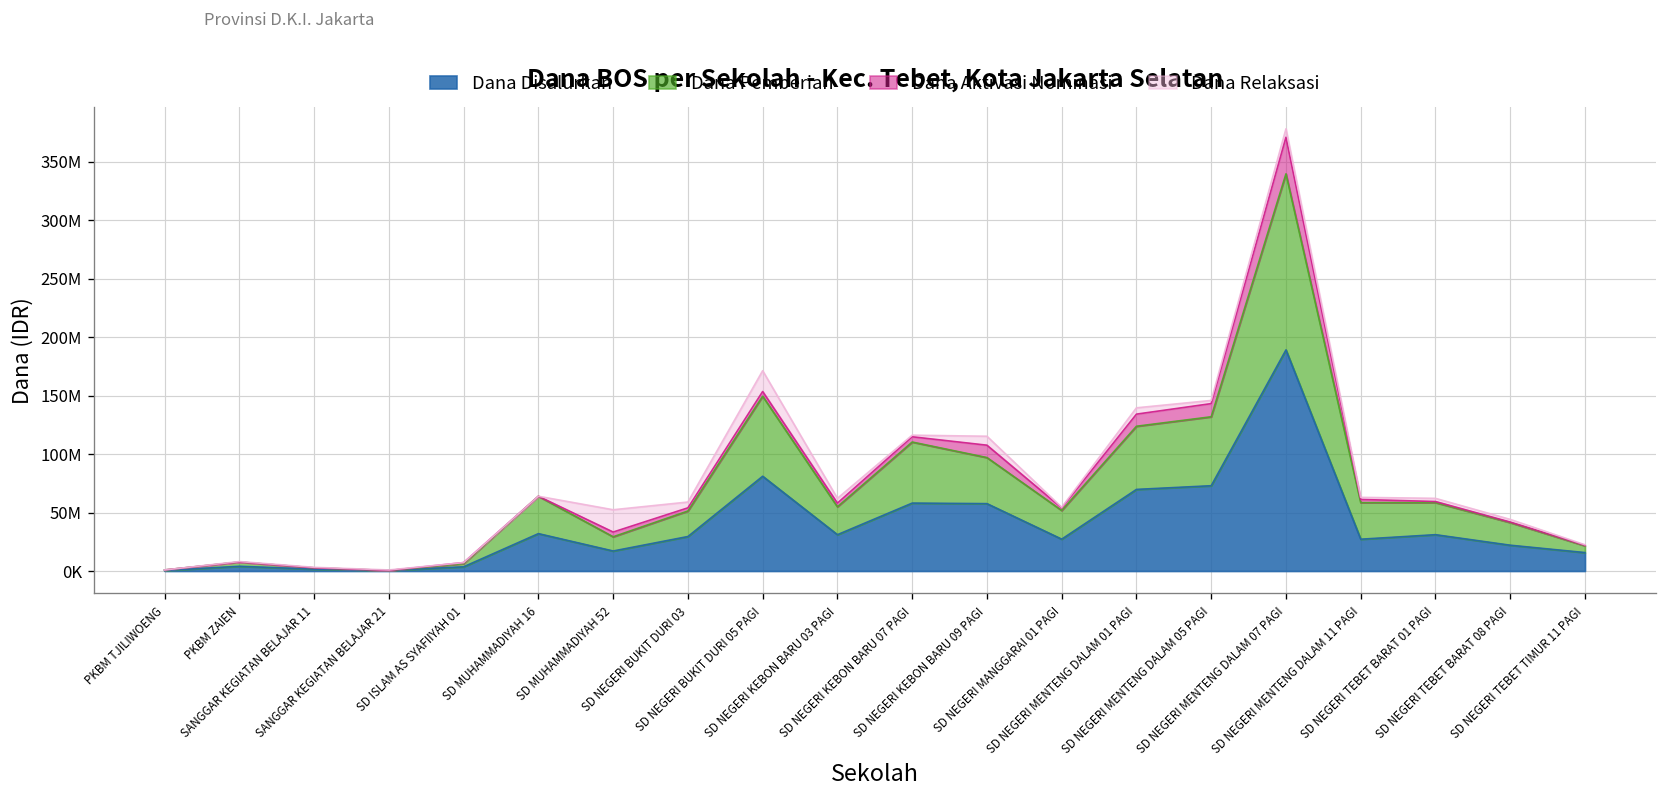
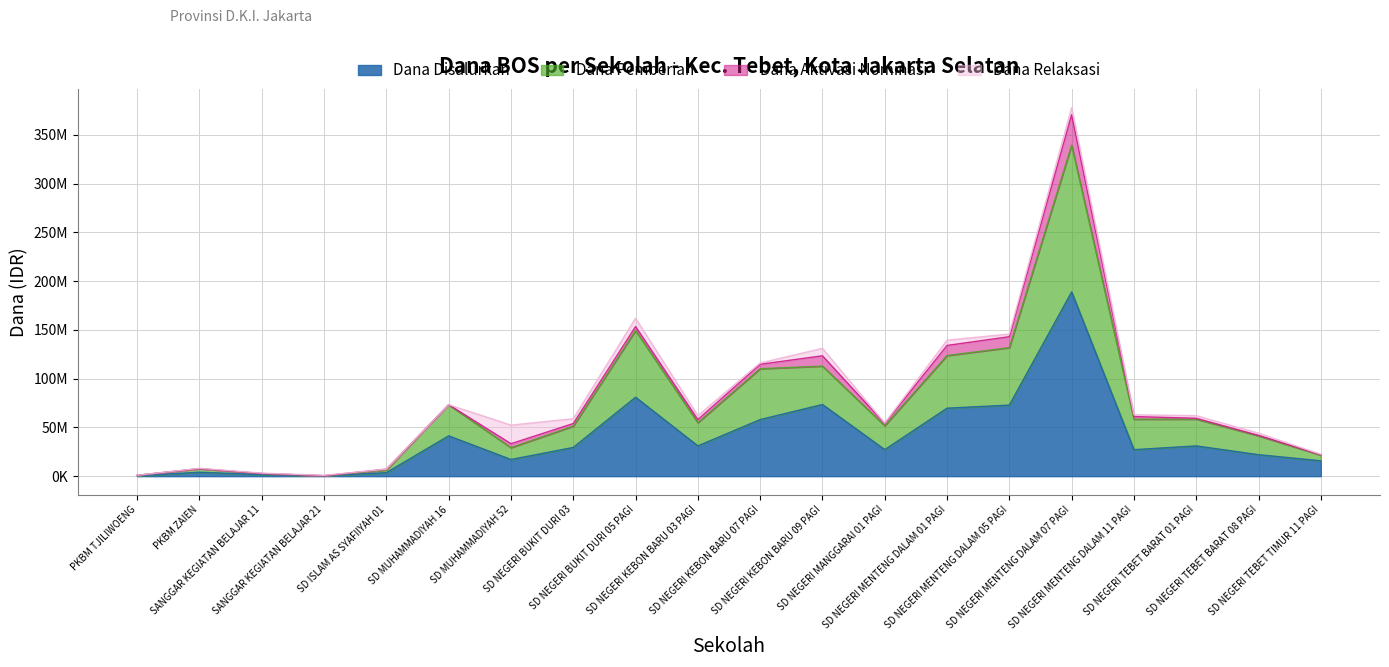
  {
    "Dana Disalurkan": {
      "PKBM ZAIEN": 0,
      "SD ISLAM AS SYAFIIYAH 01": 0,
-     "SD MUHAMMADIYAH 16": 30000000,
+     "SD MUHAMMADIYAH 16": 40000000,
      "SD MUHAMMADIYAH 52": 20000000,
      "SD NEGERI BUKIT DURI 03": 30000000,
      "SD NEGERI BUKIT DURI 05 PAGI": 80000000,
      "SD NEGERI KEBON BARU 03 PAGI": 30000000,
      "SD NEGERI KEBON BARU 07 PAGI": 60000000,
-     "SD NEGERI KEBON BARU 09 PAGI": 60000000,
+     "SD NEGERI KEBON BARU 09 PAGI": 70000000,
      "SD NEGERI MANGGARAI 01 PAGI": 30000000,
      "SD NEGERI MENTENG DALAM 01 PAGI": 70000000,
      "SD NEGERI MENTENG DALAM 05 PAGI": 70000000,
      "SD NEGERI MENTENG DALAM 07 PAGI": 190000000,
      "SD NEGERI MENTENG DALAM 11 PAGI": 30000000,
      "SD NEGERI TEBET BARAT 01 PAGI": 30000000,
      "SD NEGERI TEBET BARAT 08 PAGI": 20000000,
      "SD NEGERI TEBET TIMUR 11 PAGI": 20000000
    },
    "Dana Pemberian": {
      "SD MUHAMMADIYAH 52": 10000000,
      "SD NEGERI BUKIT DURI 03": 20000000,
      "SD NEGERI BUKIT DURI 05 PAGI": 70000000,
      "SD NEGERI KEBON BARU 03 PAGI": 20000000,
      "SD NEGERI KEBON BARU 07 PAGI": 50000000,
      "SD NEGERI KEBON BARU 09 PAGI": 40000000,
      "SD NEGERI MENTENG DALAM 01 PAGI": 50000000,
      "SD NEGERI MENTENG DALAM 05 PAGI": 60000000,
      "SD NEGERI MENTENG DALAM 07 PAGI": 150000000,
      "SD NEGERI MENTENG DALAM 11 PAGI": 30000000
    },
    "Dana Aktivasi Nominasi": {
      "SD MUHAMMADIYAH 52": 0,
      "SD NEGERI BUKIT DURI 03": 0,
      "SD NEGERI BUKIT DURI 05 PAGI": 0,
      "SD NEGERI KEBON BARU 03 PAGI": 0,
      "SD NEGERI KEBON BARU 09 PAGI": 10000000,
      "SD NEGERI MENTENG DALAM 01 PAGI": 10000000,
      "SD NEGERI MENTENG DALAM 05 PAGI": 10000000,
      "SD NEGERI MENTENG DALAM 07 PAGI": 30000000
    },
    "Dana Relaksasi": {
      "SD MUHAMMADIYAH 52": 20000000,
      "SD NEGERI BUKIT DURI 03": 0,
-     "SD NEGERI BUKIT DURI 05 PAGI": 20000000,
+     "SD NEGERI BUKIT DURI 05 PAGI": 10000000,
      "SD NEGERI KEBON BARU 03 PAGI": 0,
      "SD NEGERI KEBON BARU 09 PAGI": 10000000,
      "SD NEGERI MENTENG DALAM 01 PAGI": 10000000,
      "SD NEGERI MENTENG DALAM 05 PAGI": 0,
      "SD NEGERI MENTENG DALAM 07 PAGI": 10000000,
      "SD NEGERI TEBET BARAT 01 PAGI": 0
    }
  }
